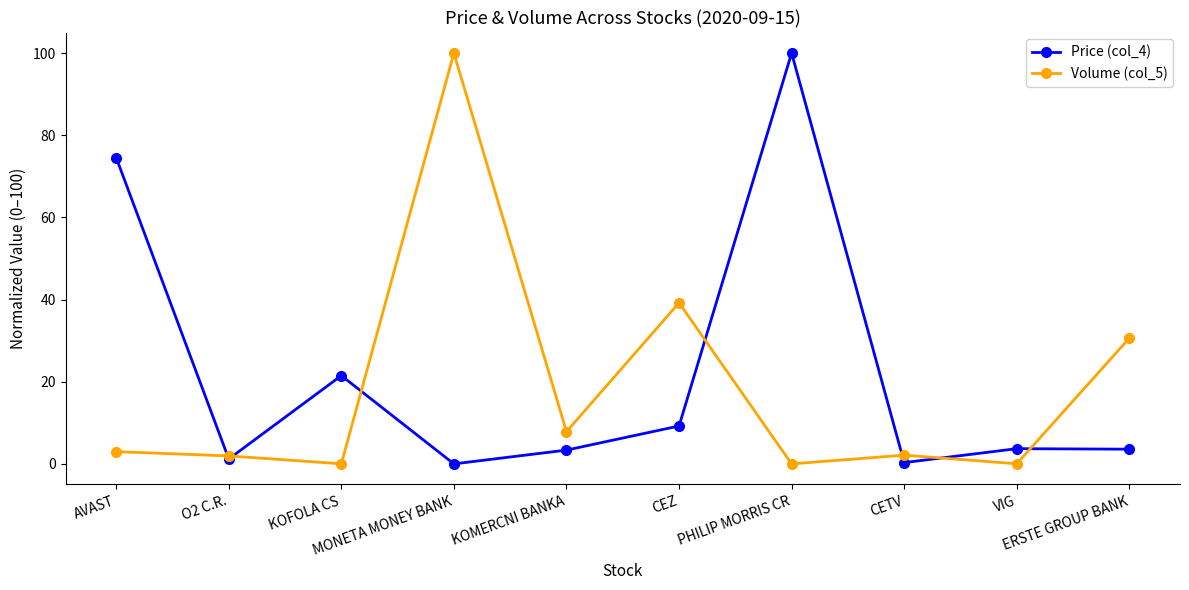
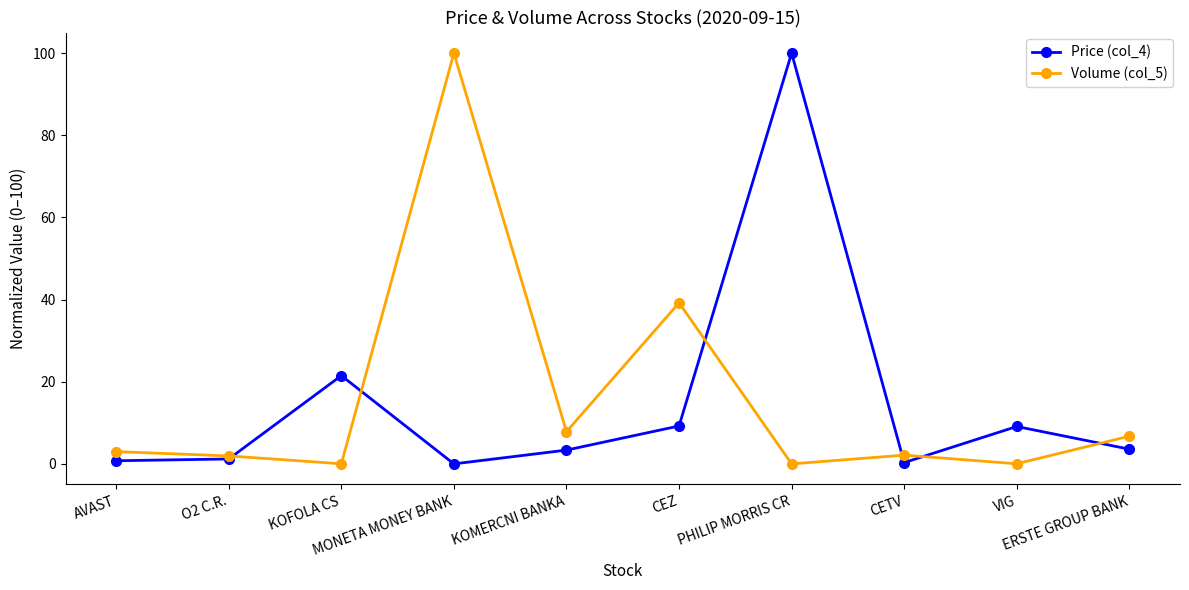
  {
    "Price (col_4)": {
-     "AVAST": 75,
+     "AVAST": 1,
      "O2 C.R.": 1,
      "KOFOLA CS": 21,
      "MONETA MONEY BANK": 0,
      "KOMERCNI BANKA": 3,
      "CEZ": 9,
      "PHILIP MORRIS CR": 100,
      "CETV": 0,
-     "VIG": 4,
+     "VIG": 9,
      "ERSTE GROUP BANK": 4
    },
    "Volume (col_5)": {
      "AVAST": 3,
      "O2 C.R.": 2,
      "KOFOLA CS": 0,
      "MONETA MONEY BANK": 100,
      "KOMERCNI BANKA": 8,
      "CEZ": 39,
      "PHILIP MORRIS CR": 0,
      "CETV": 2,
      "VIG": 0,
-     "ERSTE GROUP BANK": 31
+     "ERSTE GROUP BANK": 7
    }
  }
